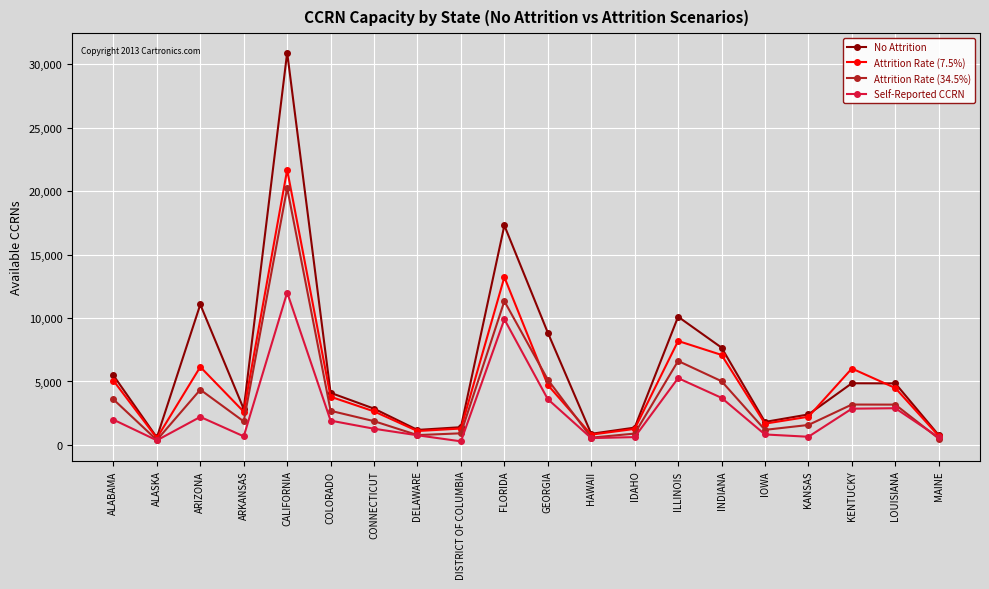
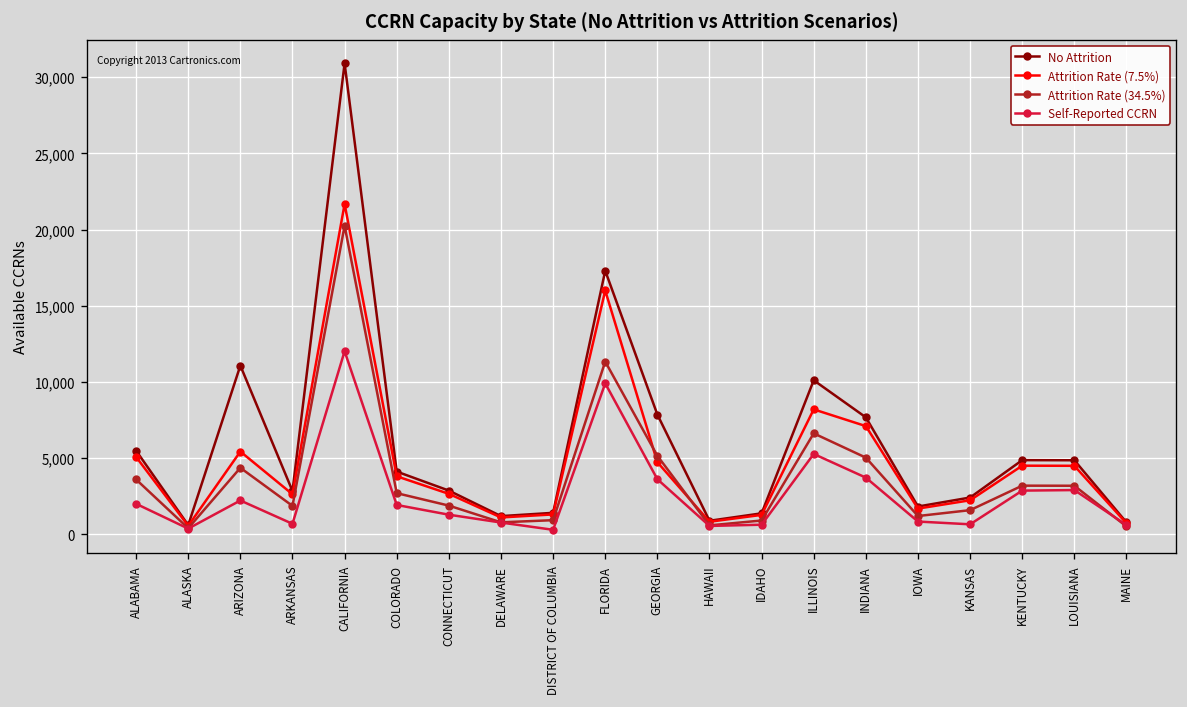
  {
    "No Attrition": {
      "ALABAMA": "5,500",
      "ARIZONA": "11,100",
      "ARKANSAS": "2,800",
      "CALIFORNIA": "30,900",
      "COLORADO": "4,100",
      "CONNECTICUT": "2,900",
      "FLORIDA": "17,300",
-     "GEORGIA": "8,800",
+     "GEORGIA": "7,900",
      "ILLINOIS": "10,100",
      "INDIANA": "7,700",
      "KENTUCKY": "4,900",
      "LOUISIANA": "4,800"
    },
    "Attrition Rate (7.5%)": {
      "ALABAMA": "5,100",
-     "ARIZONA": "6,100",
+     "ARIZONA": "5,400",
      "ARKANSAS": "2,600",
      "CALIFORNIA": "21,700",
      "COLORADO": "3,800",
      "CONNECTICUT": "2,600",
-     "FLORIDA": "13,200",
+     "FLORIDA": "16,000",
      "GEORGIA": "4,700",
      "ILLINOIS": "8,200",
      "INDIANA": "7,100",
-     "KENTUCKY": "6,000",
+     "KENTUCKY": "4,500",
      "LOUISIANA": "4,500"
    }
  }
